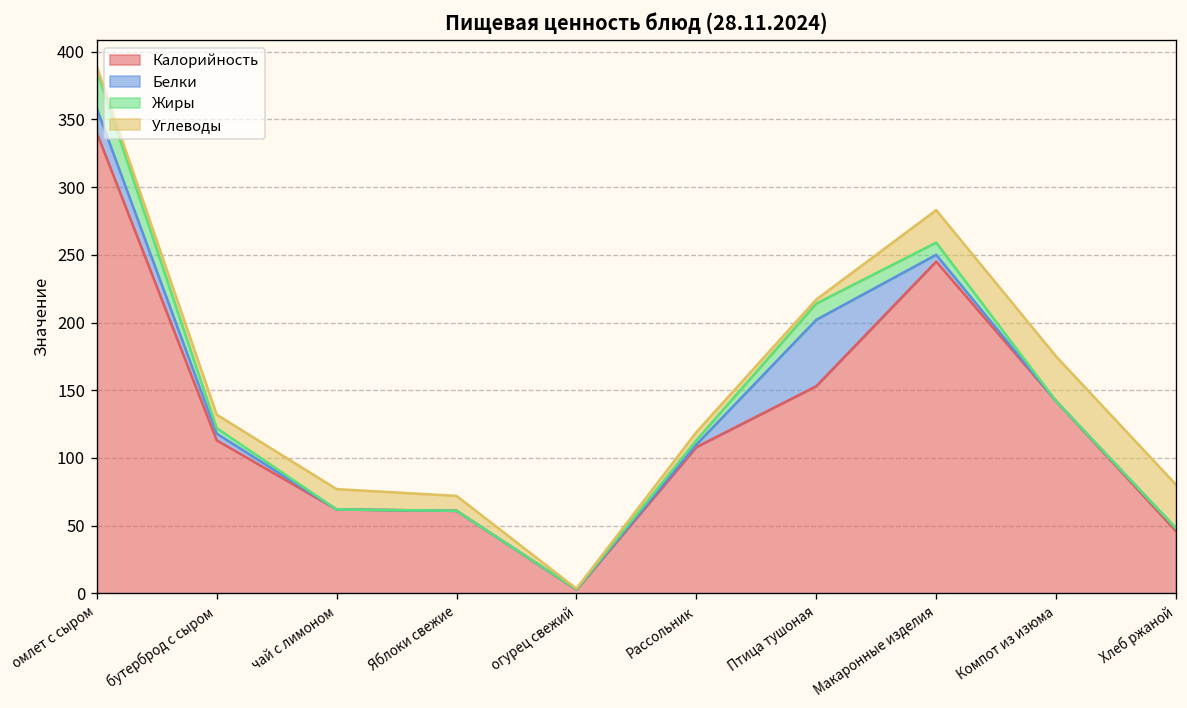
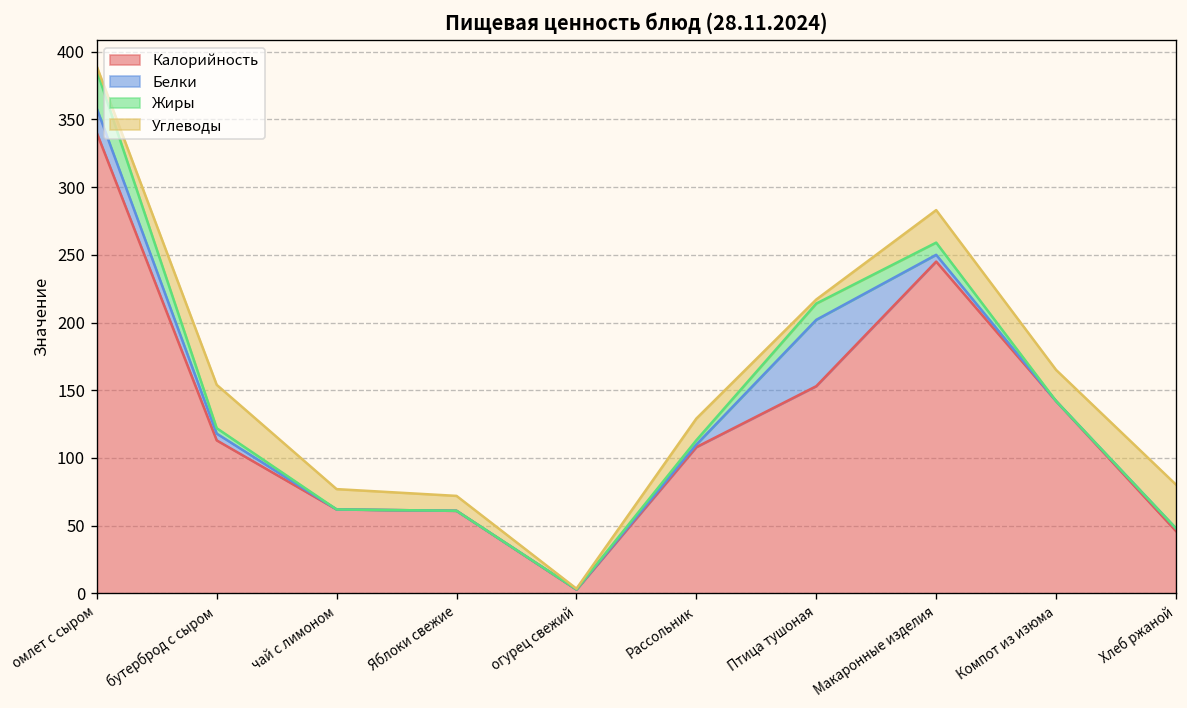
  {
    "Калорийность": {
      "омлет с сыром": 340,
      "бутерброд с сыром": 113,
      "Птица тушоная": 153,
      "Макаронные изделия": 245
    },
    "Белки": {
      "омлет с сыром": 18,
      "бутерброд с сыром": 5,
      "Птица тушоная": 49,
      "Макаронные изделия": 5
    },
    "Жиры": {
      "омлет с сыром": 28,
      "бутерброд с сыром": 4,
      "Рассольник": 3,
      "Птица тушоная": 12,
      "Макаронные изделия": 9
    },
    "Углеводы": {
      "омлет с сыром": 3,
-     "бутерброд с сыром": 10,
+     "бутерброд с сыром": 32,
      "чай с лимоном": 15,
      "Яблоки свежие": 11,
-     "Рассольник": 6,
+     "Рассольник": 16,
      "Птица тушоная": 3,
      "Макаронные изделия": 24,
-     "Компот из изюма": 33,
+     "Компот из изюма": 23,
      "Хлеб ржаной": 32
    }
  }
